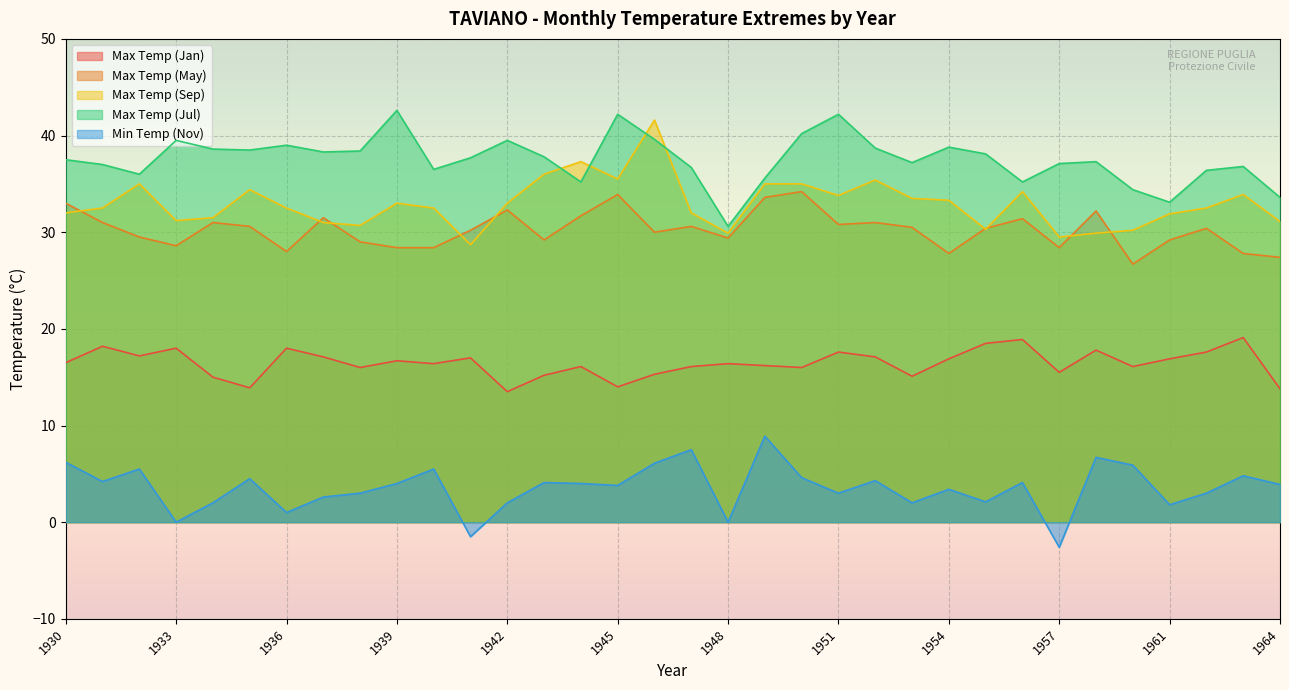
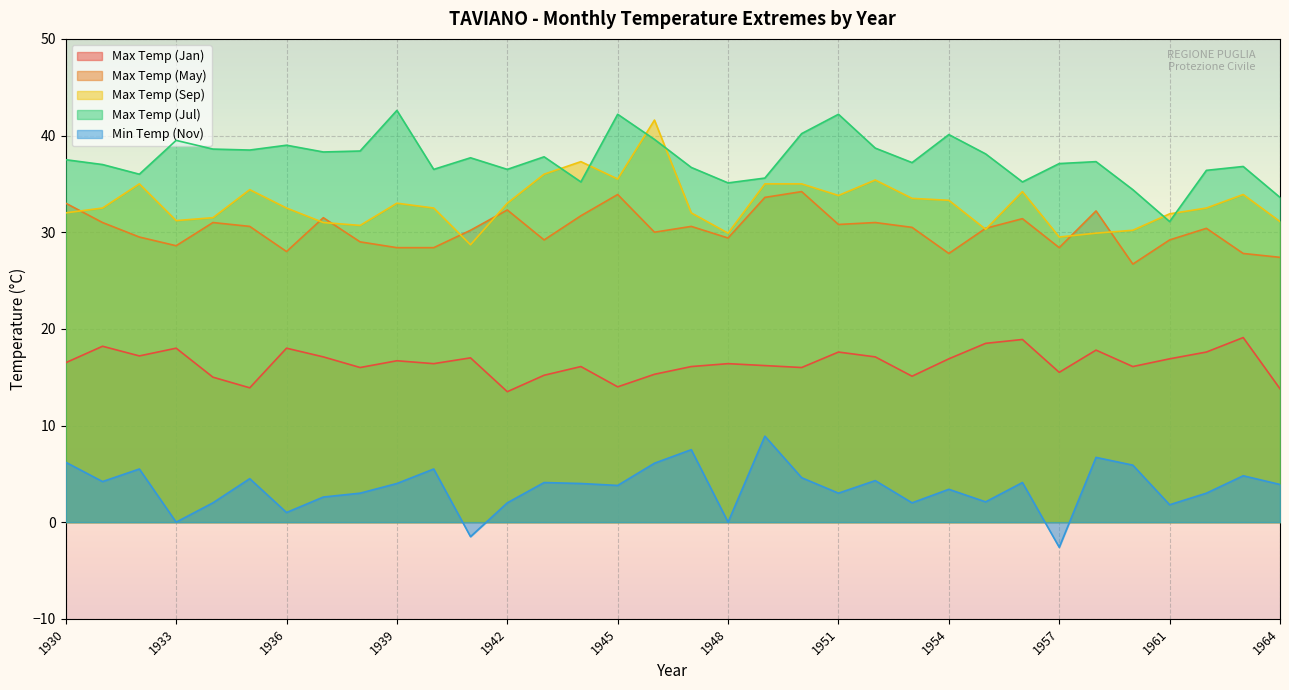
  {
    "Max Temp (Jul)": {
      "1930": 38,
      "1936": 39,
      "1939": 43,
-     "1942": 40,
+     "1942": 37,
      "1945": 42,
-     "1948": 31,
+     "1948": 35,
      "1951": 42,
-     "1954": 39,
+     "1954": 40,
      "1957": 37,
-     "1961": 33,
+     "1961": 31,
      "1964": 34
    }
  }
